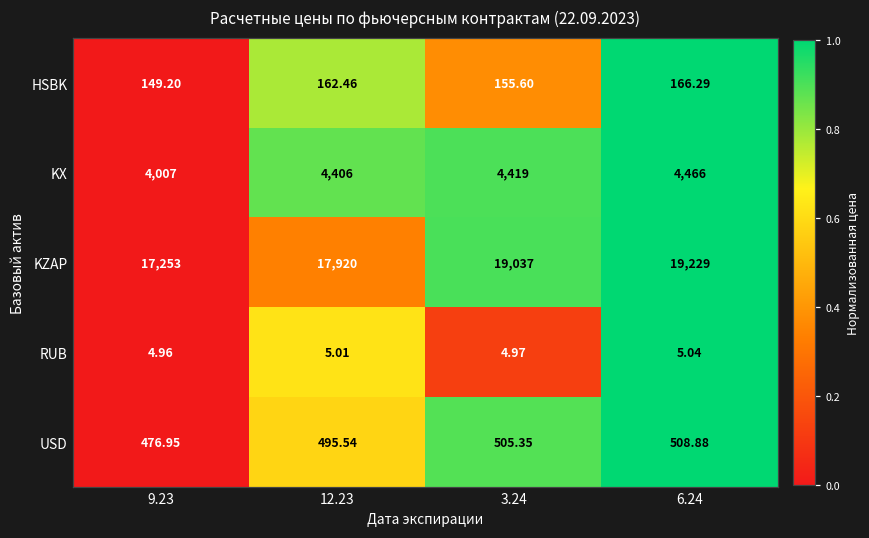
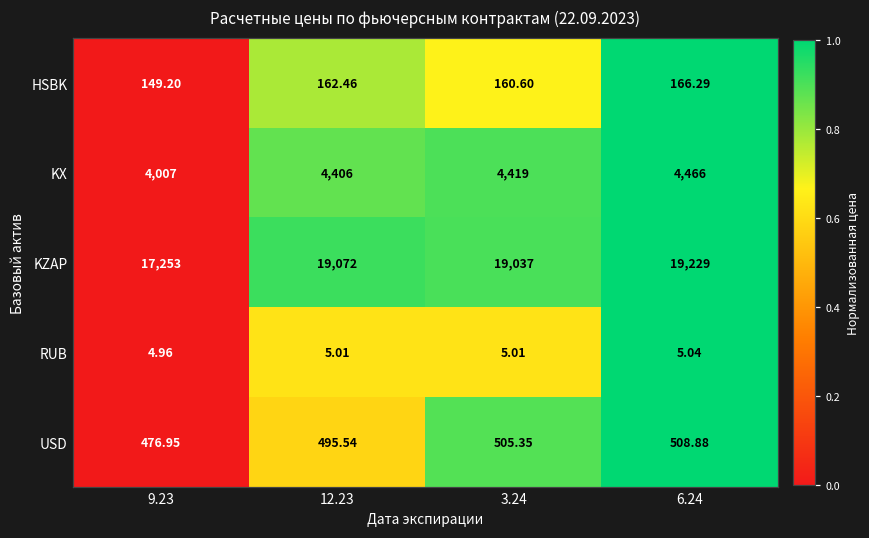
  {
    "HSBK": {
      "9.23": "149.20",
      "12.23": "162.46",
-     "3.24": "155.60",
+     "3.24": "160.60",
      "6.24": "166.29"
    },
    "KX": {
      "9.23": "4,007",
      "12.23": "4,406",
      "3.24": "4,419",
      "6.24": "4,466"
    },
    "KZAP": {
      "9.23": "17,253",
-     "12.23": "17,920",
+     "12.23": "19,072",
      "3.24": "19,037",
      "6.24": "19,229"
    },
    "RUB": {
      "9.23": "4.96",
      "12.23": "5.01",
-     "3.24": "4.97",
+     "3.24": "5.01",
      "6.24": "5.04"
    },
    "USD": {
      "9.23": "476.95",
      "12.23": "495.54",
      "3.24": "505.35",
      "6.24": "508.88"
    }
  }
